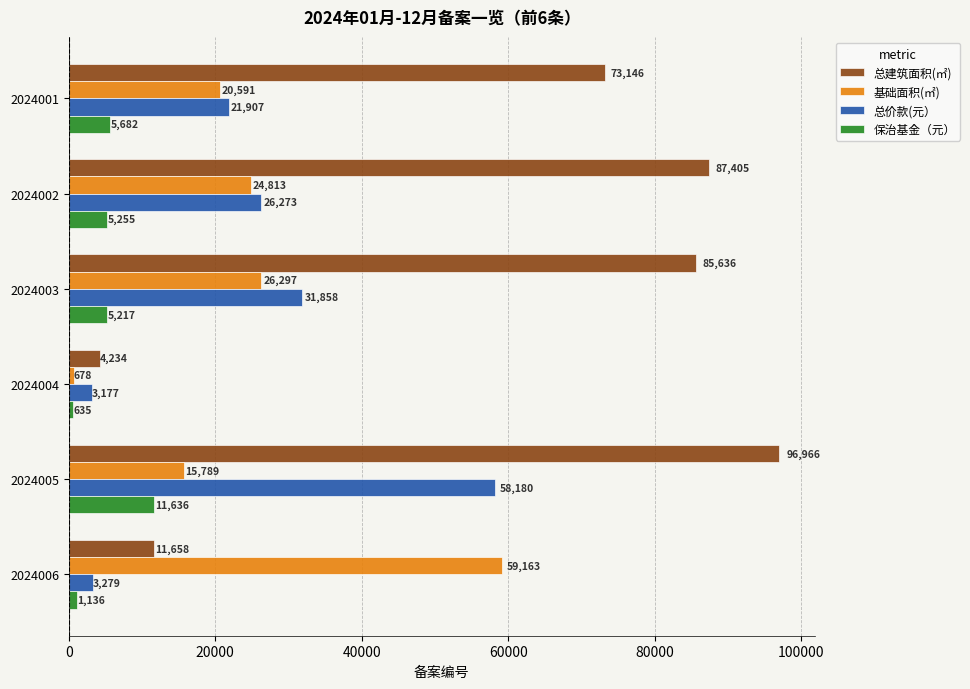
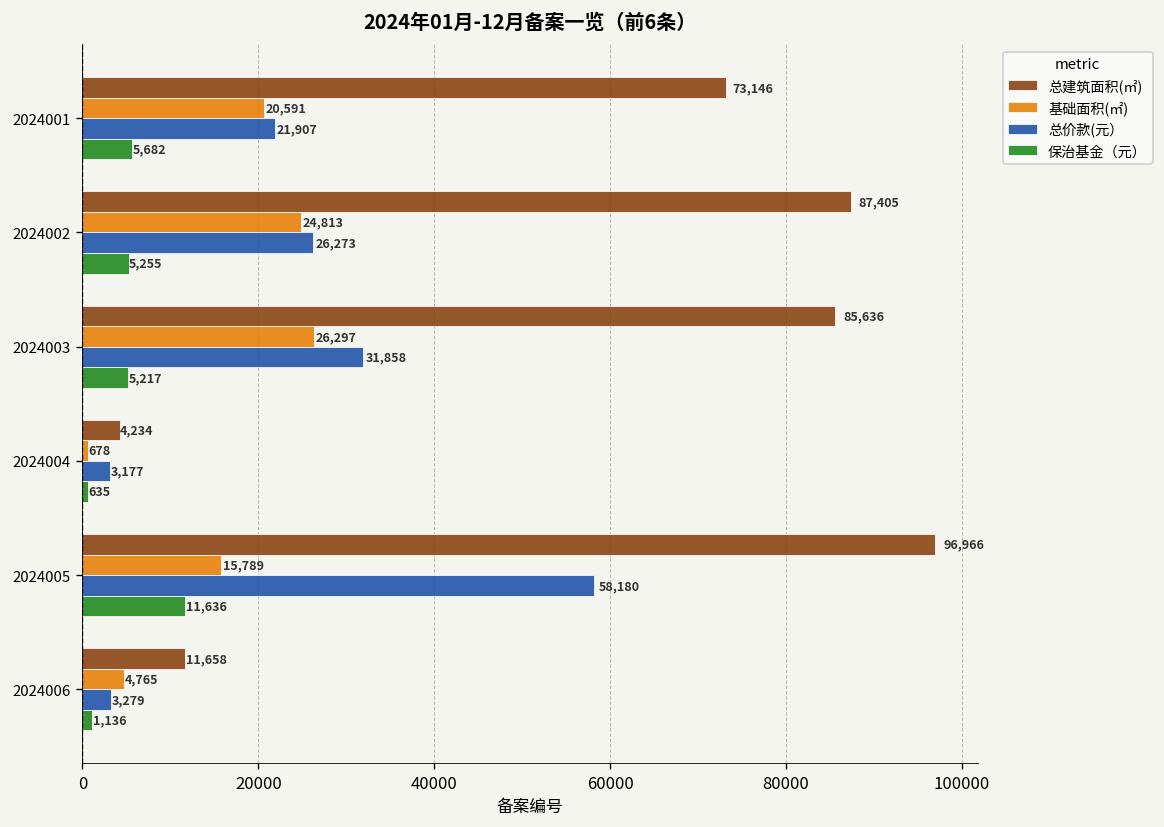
  {
    "总建筑面积(㎡)": {
      "2024001": "73,146",
      "2024002": "87,405",
      "2024003": "85,636",
      "2024004": "4,234",
      "2024005": "96,966",
      "2024006": "11,658"
    },
    "基础面积(㎡)": {
      "2024001": "20,591",
      "2024002": "24,813",
      "2024003": "26,297",
      "2024004": "678",
      "2024005": "15,789",
-     "2024006": "59,163"
+     "2024006": "4,765"
    },
    "总价款(元）": {
      "2024001": "21,907",
      "2024002": "26,273",
      "2024003": "31,858",
      "2024004": "3,177",
      "2024005": "58,180",
      "2024006": "3,279"
    },
    "保治基金（元）": {
      "2024001": "5,682",
      "2024002": "5,255",
      "2024003": "5,217",
      "2024004": "635",
      "2024005": "11,636",
      "2024006": "1,136"
    }
  }
